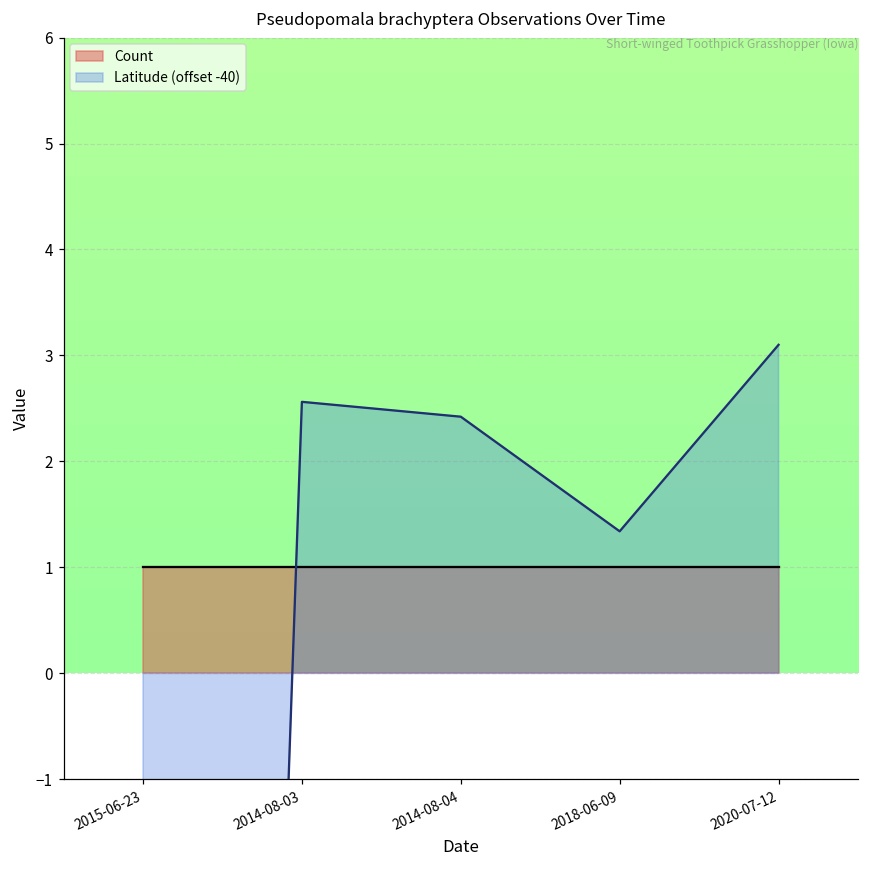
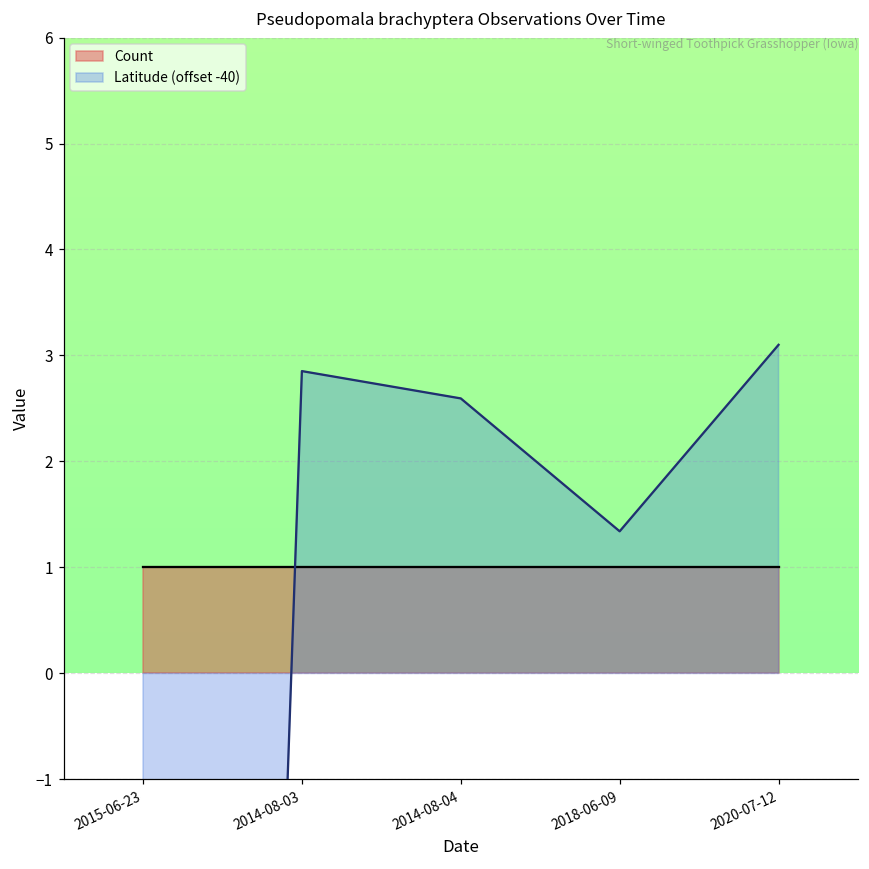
  {
    "Count": {
      "2015-06-23": 1.0,
      "2014-08-03": 1.0,
      "2014-08-04": 1.0,
      "2018-06-09": 1.0,
      "2020-07-12": 1.0
    },
    "Latitude (offset -40)": {
-     "2014-08-03": 2.6,
-     "2014-08-04": 2.4
+     "2014-08-03": 2.9,
+     "2014-08-04": 2.6
    }
  }
